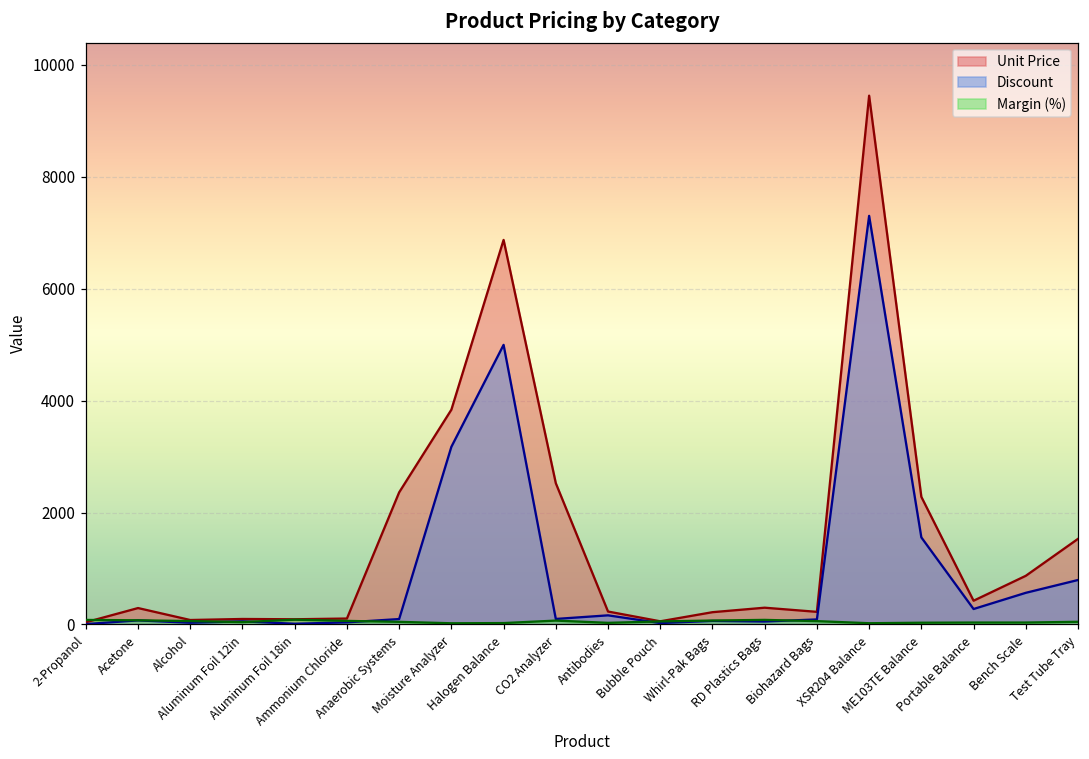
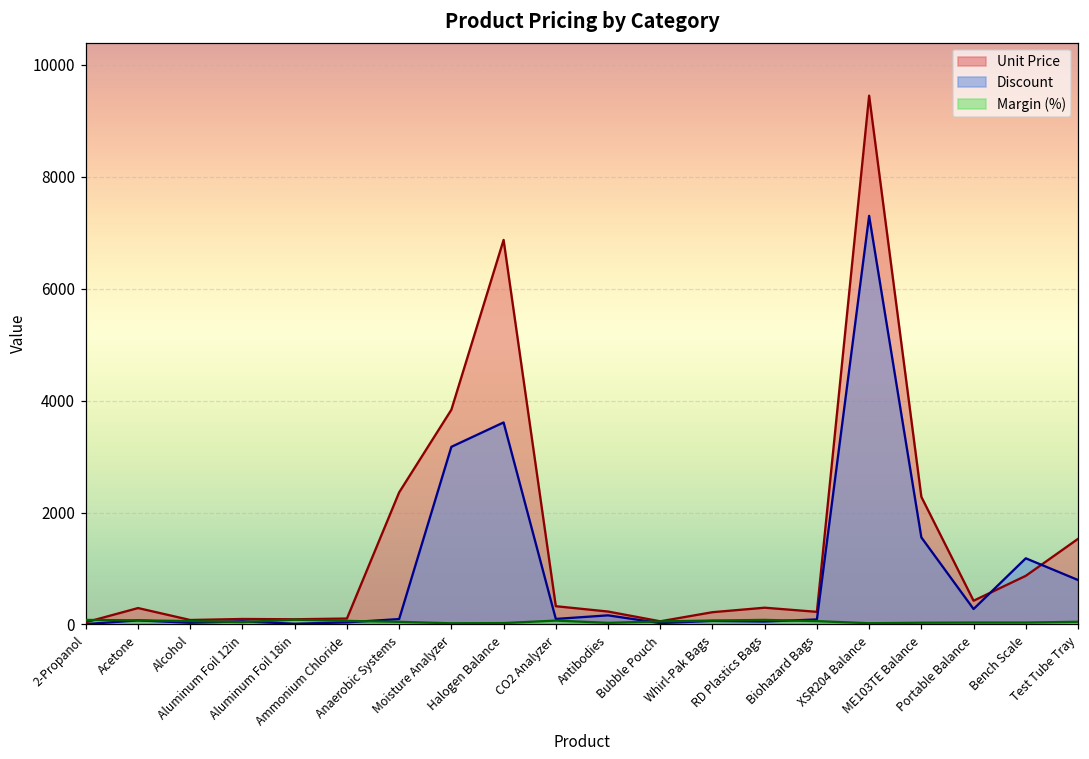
  {
    "Unit Price": {
      "Acetone": 300,
      "Anaerobic Systems": 2400,
      "Moisture Analyzer": 3800,
      "Halogen Balance": 6900,
-     "CO2 Analyzer": 2500,
+     "CO2 Analyzer": 300,
      "Antibodies": 200,
      "Whirl-Pak Bags": 200,
      "RD Plastics Bags": 300,
      "Biohazard Bags": 200,
      "XSR204 Balance": 9400,
      "ME103TE Balance": 2300,
      "Portable Balance": 400,
      "Bench Scale": 900,
      "Test Tube Tray": 1500
    },
    "Discount": {
      "Aluminum Foil 18in": 0,
      "Moisture Analyzer": 3200,
-     "Halogen Balance": 5000,
+     "Halogen Balance": 3600,
      "Antibodies": 200,
      "XSR204 Balance": 7300,
      "ME103TE Balance": 1600,
      "Portable Balance": 300,
-     "Bench Scale": 600,
+     "Bench Scale": 1200,
      "Test Tube Tray": 800
    },
    "Margin (%)": {
      "Moisture Analyzer": 0,
      "Halogen Balance": 0,
      "Antibodies": 0,
      "XSR204 Balance": 0,
      "ME103TE Balance": 0,
      "Portable Balance": 0,
      "Bench Scale": 0,
      "Test Tube Tray": 0
    }
  }
